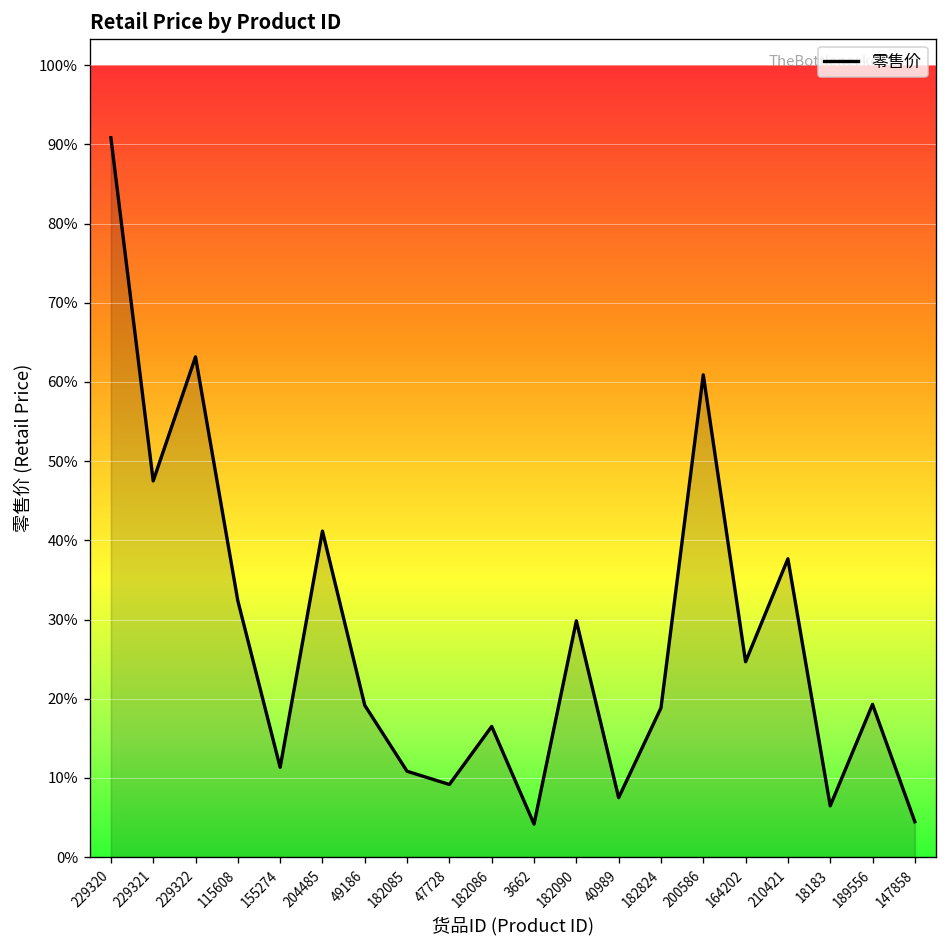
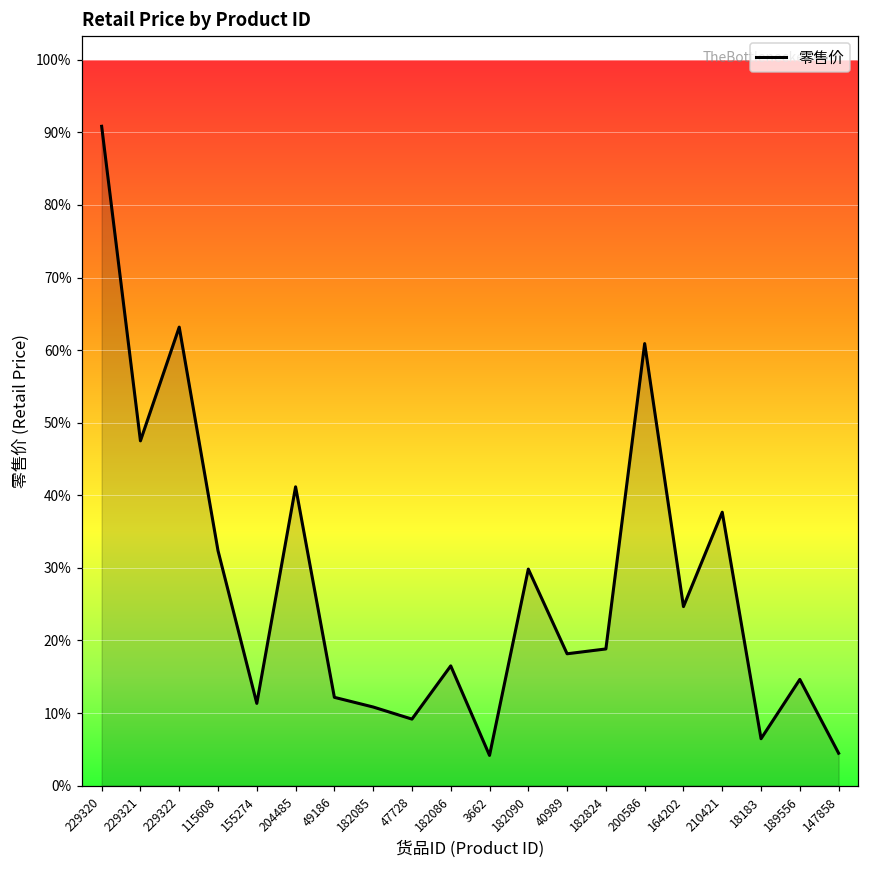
  {
    "229320": "91%",
    "229321": "48%",
    "229322": "63%",
    "115608": "32%",
    "155274": "11%",
    "204485": "41%",
-   "49186": "19%",
+   "49186": "12%",
    "182085": "11%",
    "47728": "9%",
    "182086": "17%",
    "3662": "4%",
    "182090": "30%",
-   "40989": "8%",
+   "40989": "18%",
    "182824": "19%",
    "200586": "61%",
    "164202": "25%",
    "210421": "38%",
    "18183": "6%",
-   "189556": "19%",
+   "189556": "15%",
    "147858": "4%"
  }
